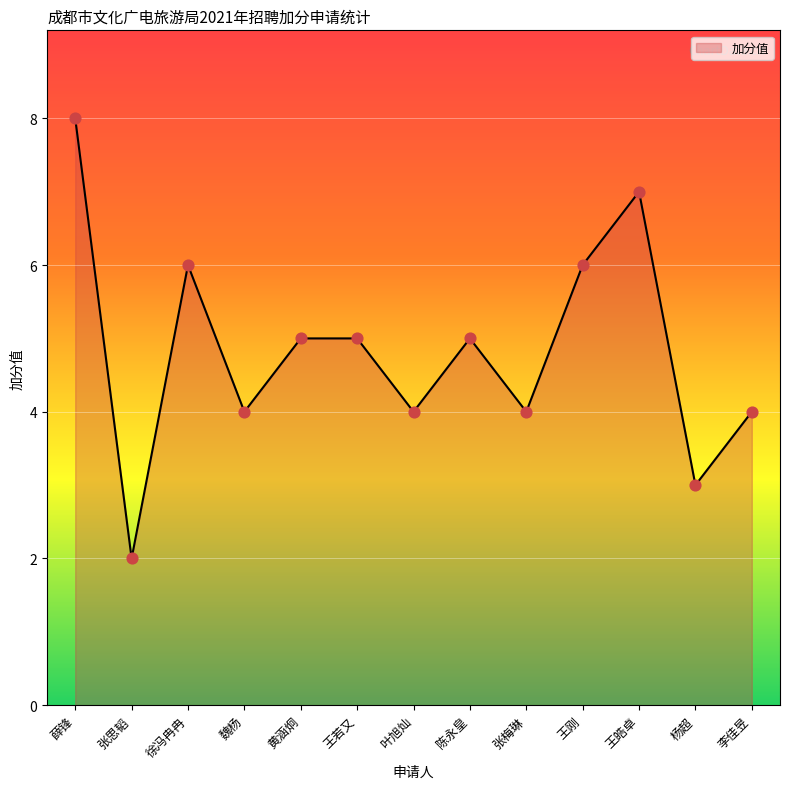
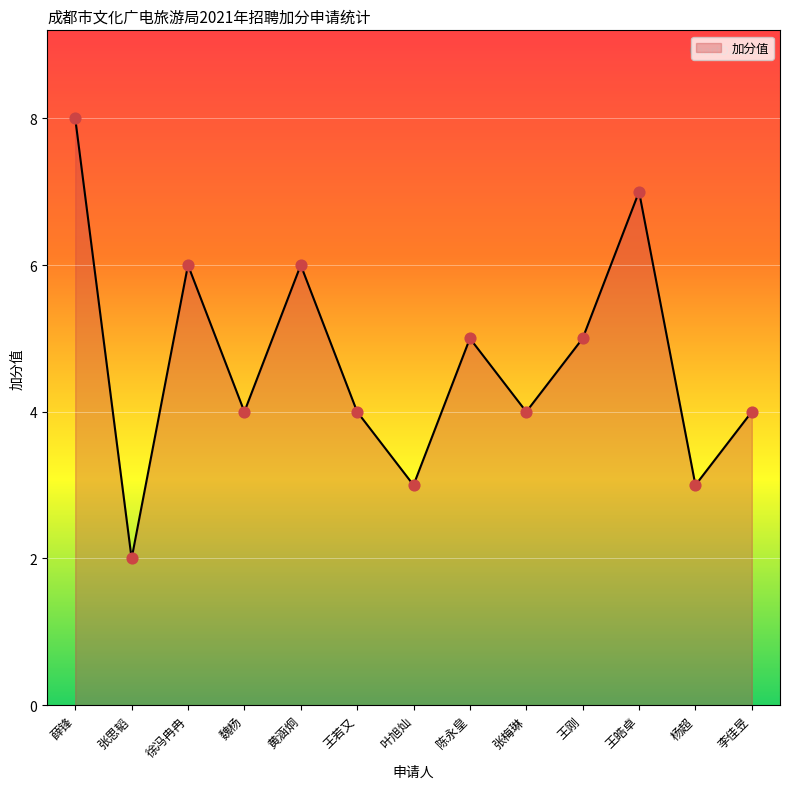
  {
    "薛锋": 8,
    "张思韬": 2,
    "徐冯冉冉": 6,
    "魏杨": 4,
-   "黄涵炯": 5,
-   "王若又": 5,
-   "叶旭灿": 4,
+   "黄涵炯": 6,
+   "王若又": 4,
+   "叶旭灿": 3,
    "陈永皇": 5,
    "张梅琳": 4,
-   "王刚": 6,
+   "王刚": 5,
    "王皓卓": 7,
    "杨超": 3,
    "李佳昱": 4
  }
